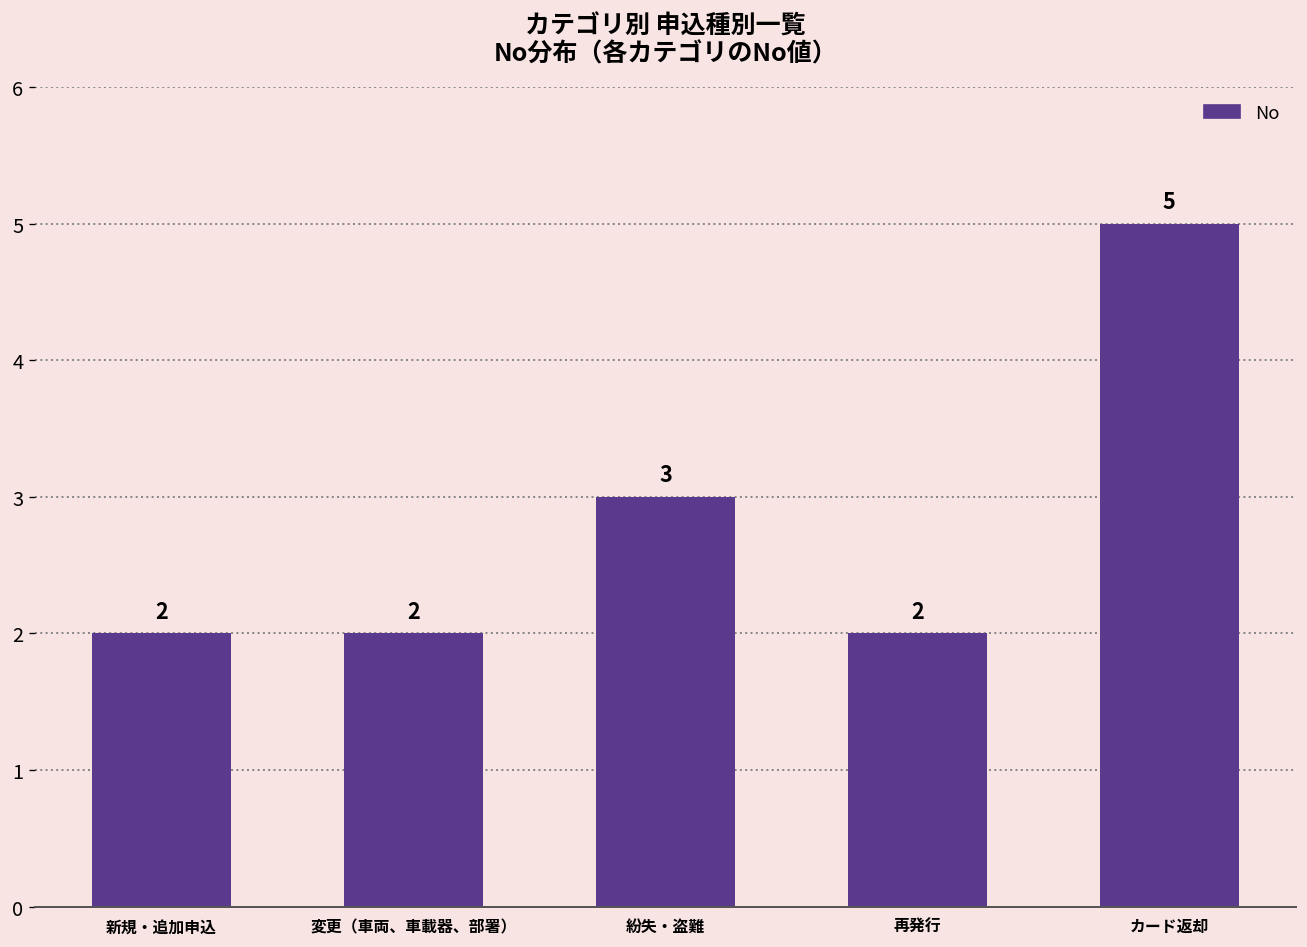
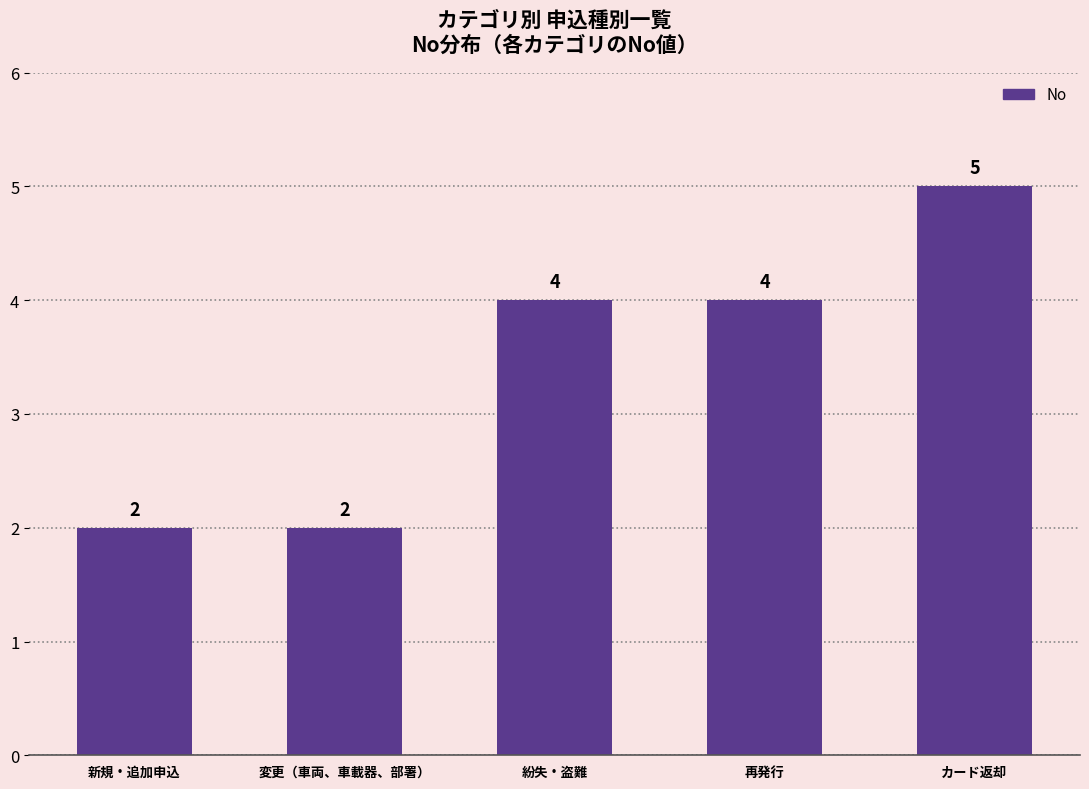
  {
    "新規・追加申込": 2,
    "変更（車両、車載器、部署）": 2,
-   "紛失・盗難": 3,
-   "再発行": 2,
+   "紛失・盗難": 4,
+   "再発行": 4,
    "カード返却": 5
  }
